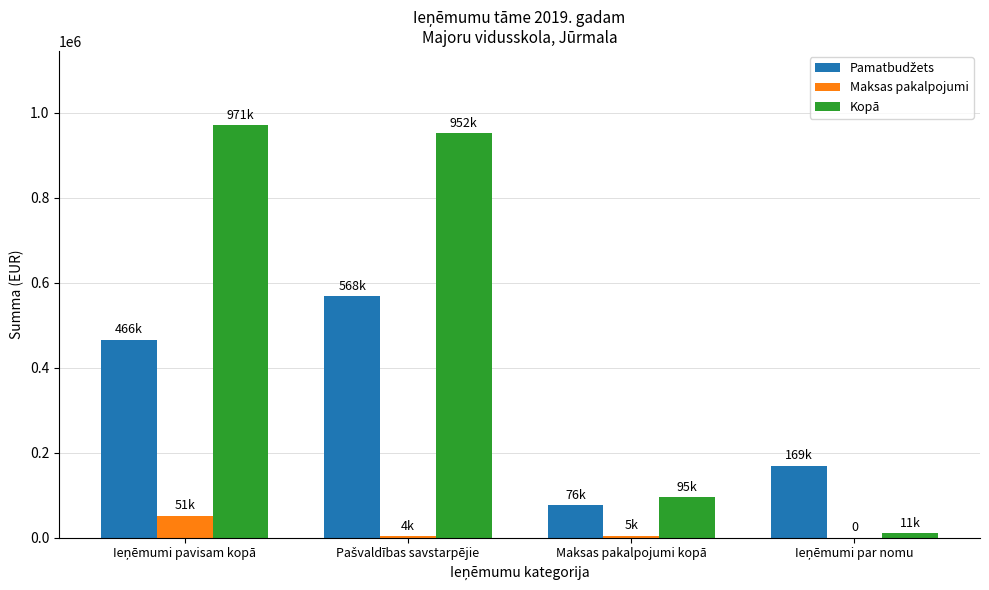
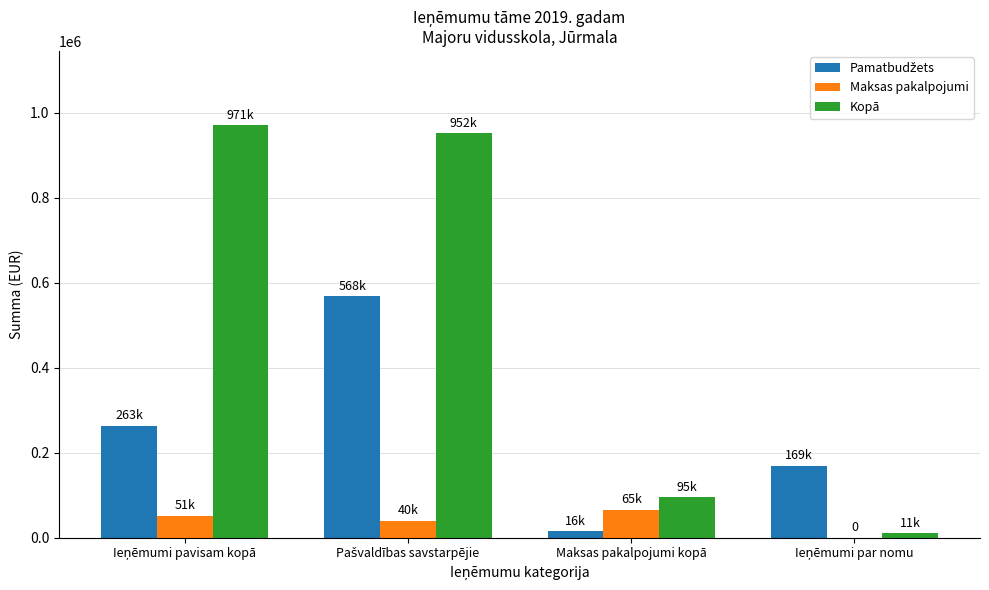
  {
    "Pamatbudžets": {
-     "Ieņēmumi pavisam kopā": "466k",
+     "Ieņēmumi pavisam kopā": "263k",
      "Pašvaldības savstarpējie": "568k",
-     "Maksas pakalpojumi kopā": "76k",
+     "Maksas pakalpojumi kopā": "16k",
      "Ieņēmumi par nomu": "169k"
    },
    "Maksas pakalpojumi": {
      "Ieņēmumi pavisam kopā": "51k",
-     "Pašvaldības savstarpējie": "4k",
-     "Maksas pakalpojumi kopā": "5k",
+     "Pašvaldības savstarpējie": "40k",
+     "Maksas pakalpojumi kopā": "65k",
      "Ieņēmumi par nomu": "0"
    },
    "Kopā": {
      "Ieņēmumi pavisam kopā": "971k",
      "Pašvaldības savstarpējie": "952k",
      "Maksas pakalpojumi kopā": "95k",
      "Ieņēmumi par nomu": "11k"
    }
  }
